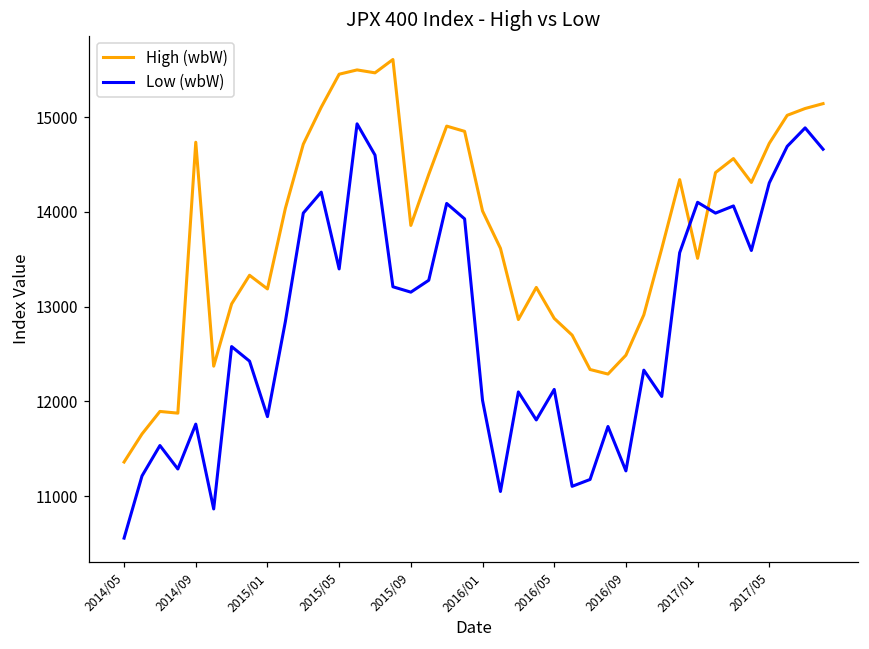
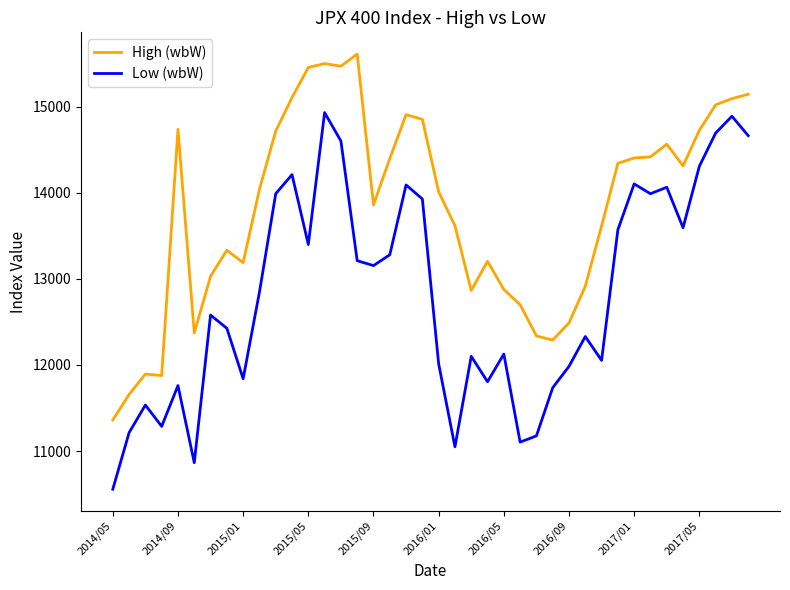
  {
    "High (wbW)": {
      "2014/05": 11400,
      "2014/09": 14700,
      "2015/01": 13200,
      "2015/05": 15500,
      "2015/09": 13900,
      "2016/01": 14000,
      "2016/05": 12900,
      "2016/09": 12500,
-     "2017/01": 13500,
+     "2017/01": 14400,
      "2017/05": 14700
    },
    "Low (wbW)": {
      "2014/05": 10600,
      "2014/09": 11800,
      "2015/01": 11800,
      "2015/05": 13400,
      "2015/09": 13200,
      "2016/01": 12000,
      "2016/05": 12100,
-     "2016/09": 11300,
+     "2016/09": 12000,
      "2017/01": 14100,
      "2017/05": 14300
    }
  }
